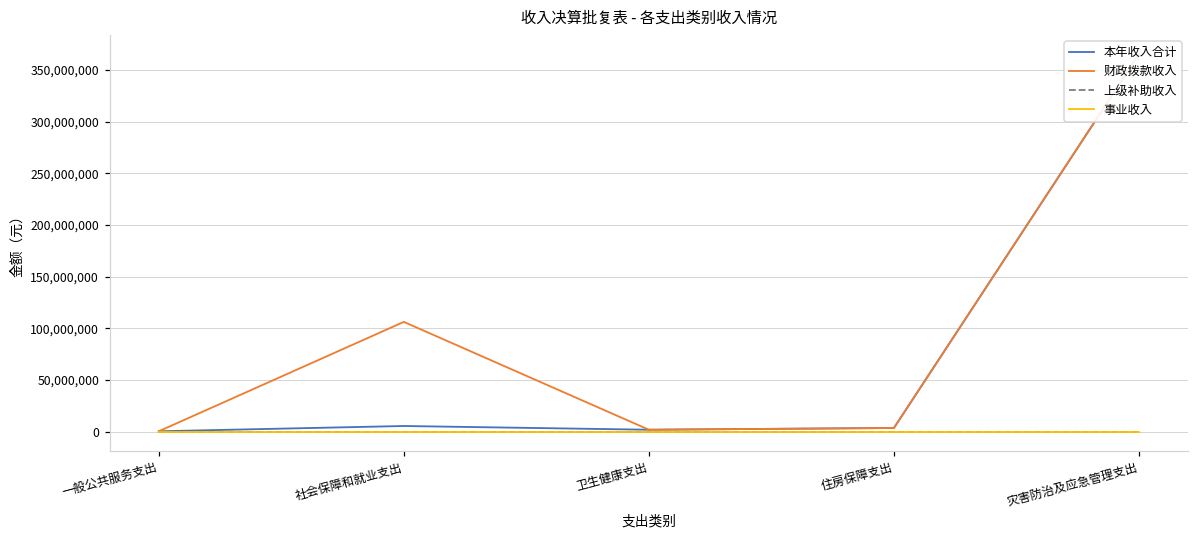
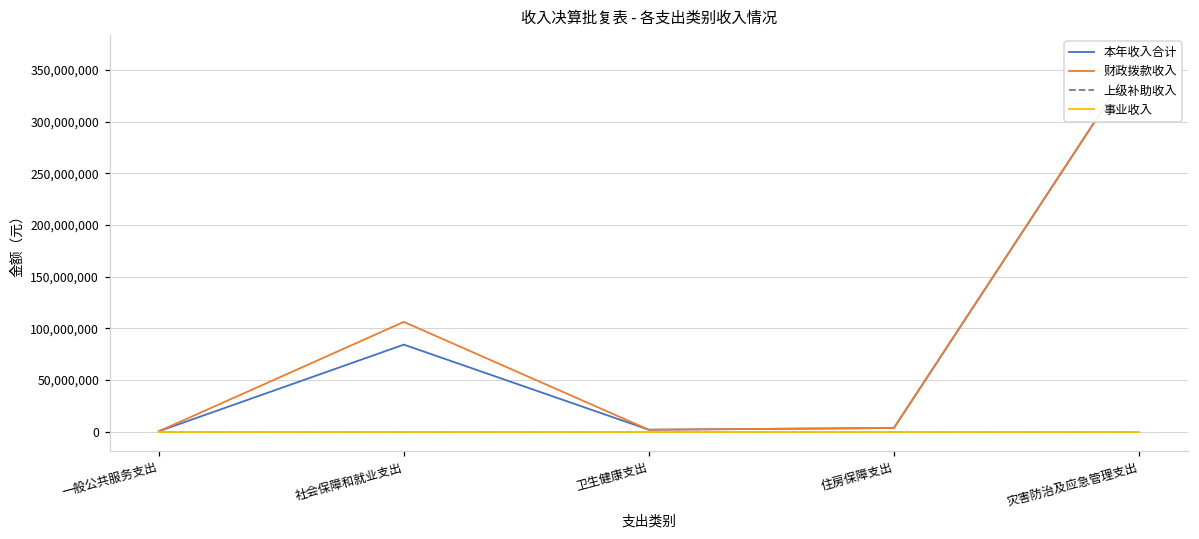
  {
    "本年收入合计": {
-     "社会保障和就业支出": "10,000,000"
+     "社会保障和就业支出": "80,000,000"
    },
    "财政拨款收入": {
      "社会保障和就业支出": "110,000,000"
    },
    "事业收入": {
      "社会保障和就业支出": "0",
      "住房保障支出": "0",
      "灾害防治及应急管理支出": "0"
    }
  }
